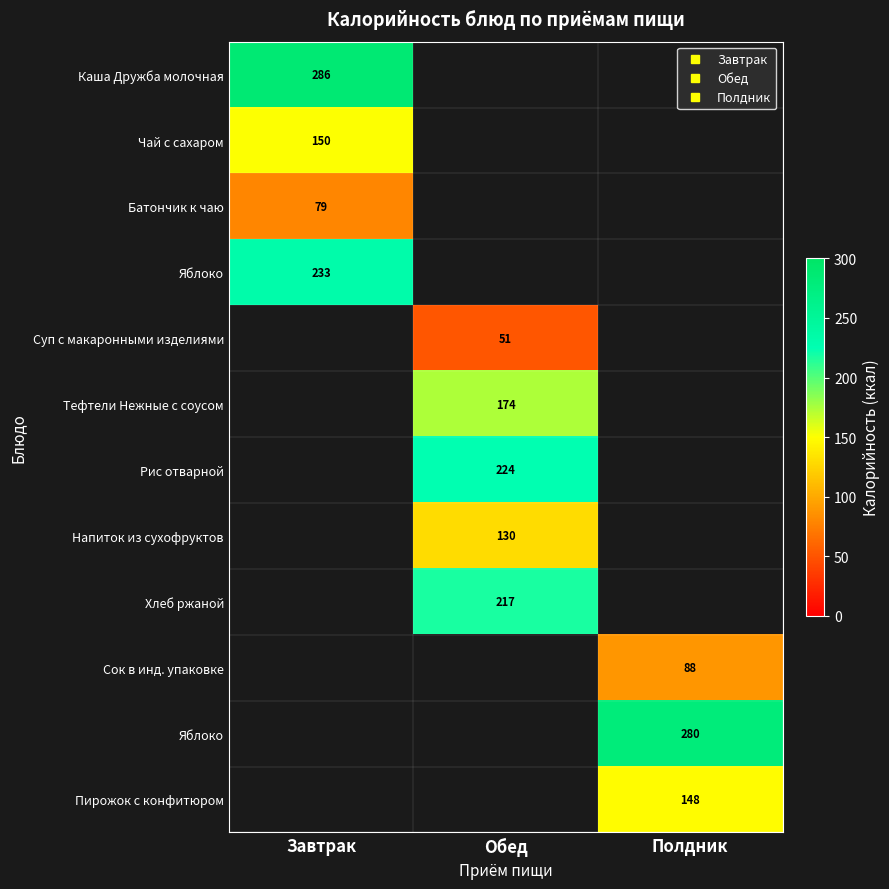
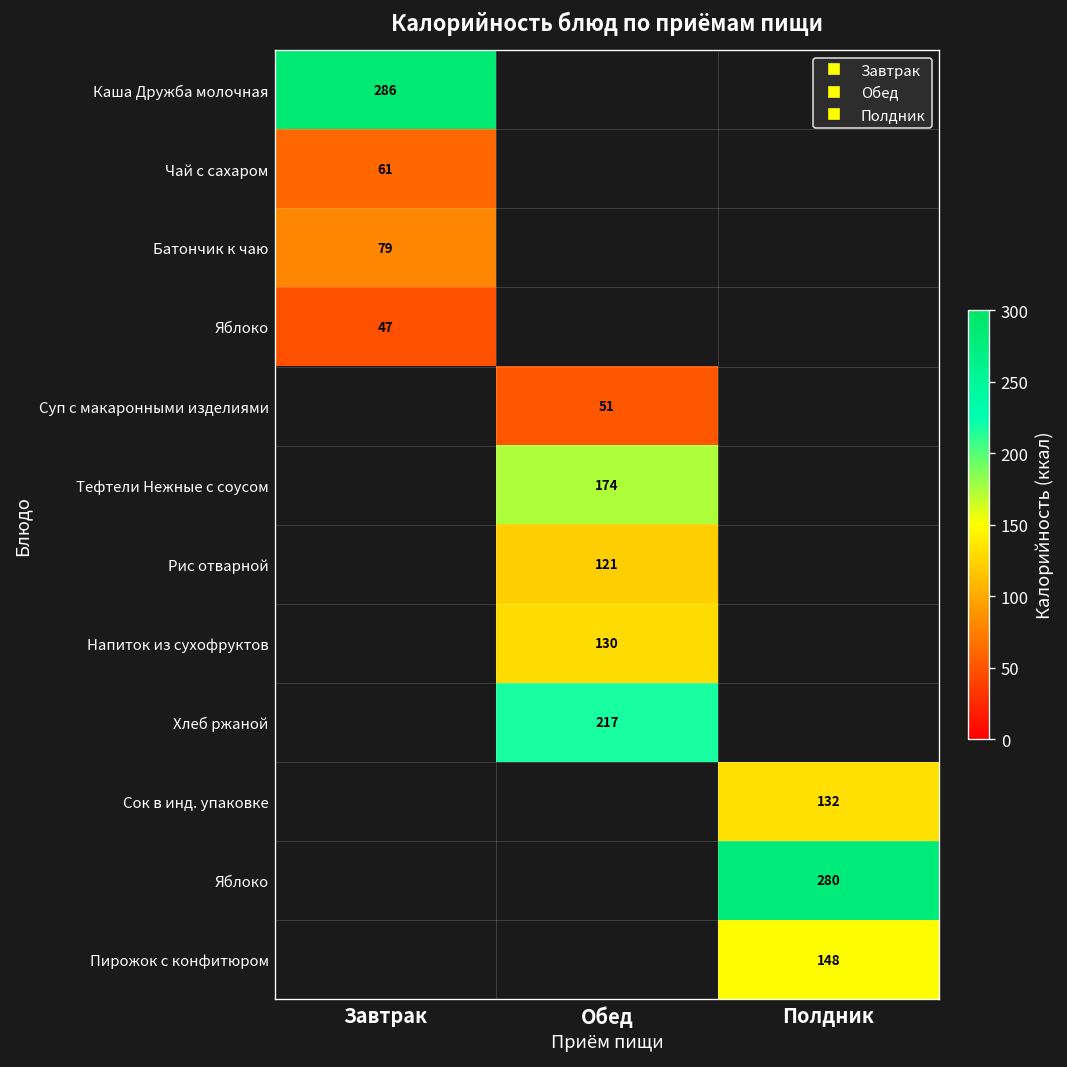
  {
    "Каша Дружба молочная": {
      "Завтрак": 286
    },
    "Чай с сахаром": {
-     "Завтрак": 150
+     "Завтрак": 61
    },
    "Батончик к чаю": {
      "Завтрак": 79
    },
    "Яблоко": {
-     "Завтрак": 233,
+     "Завтрак": 47,
      "Полдник": 280
    },
    "Суп с макаронными изделиями": {
      "Обед": 51
    },
    "Тефтели Нежные с соусом": {
      "Обед": 174
    },
    "Рис отварной": {
-     "Обед": 224
+     "Обед": 121
    },
    "Напиток из сухофруктов": {
      "Обед": 130
    },
    "Хлеб ржаной": {
      "Обед": 217
    },
    "Сок в инд. упаковке": {
-     "Полдник": 88
+     "Полдник": 132
    },
    "Пирожок с конфитюром": {
      "Полдник": 148
    }
  }
